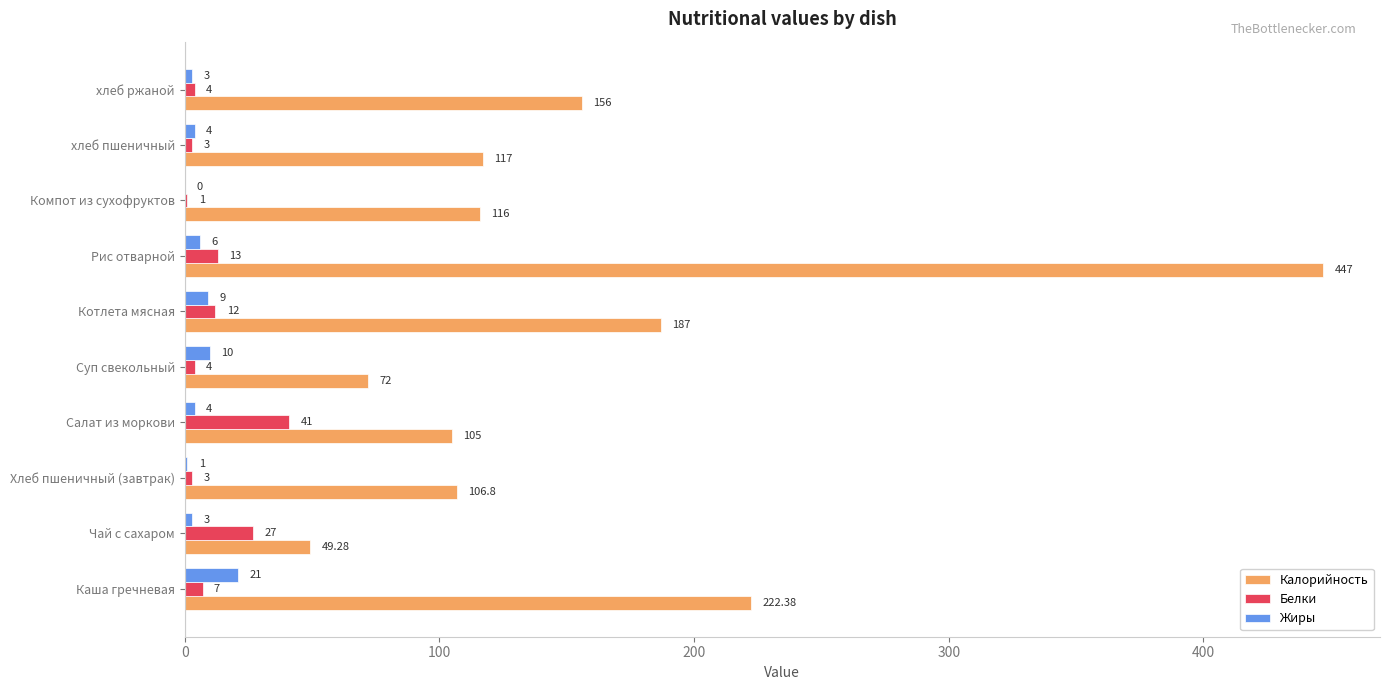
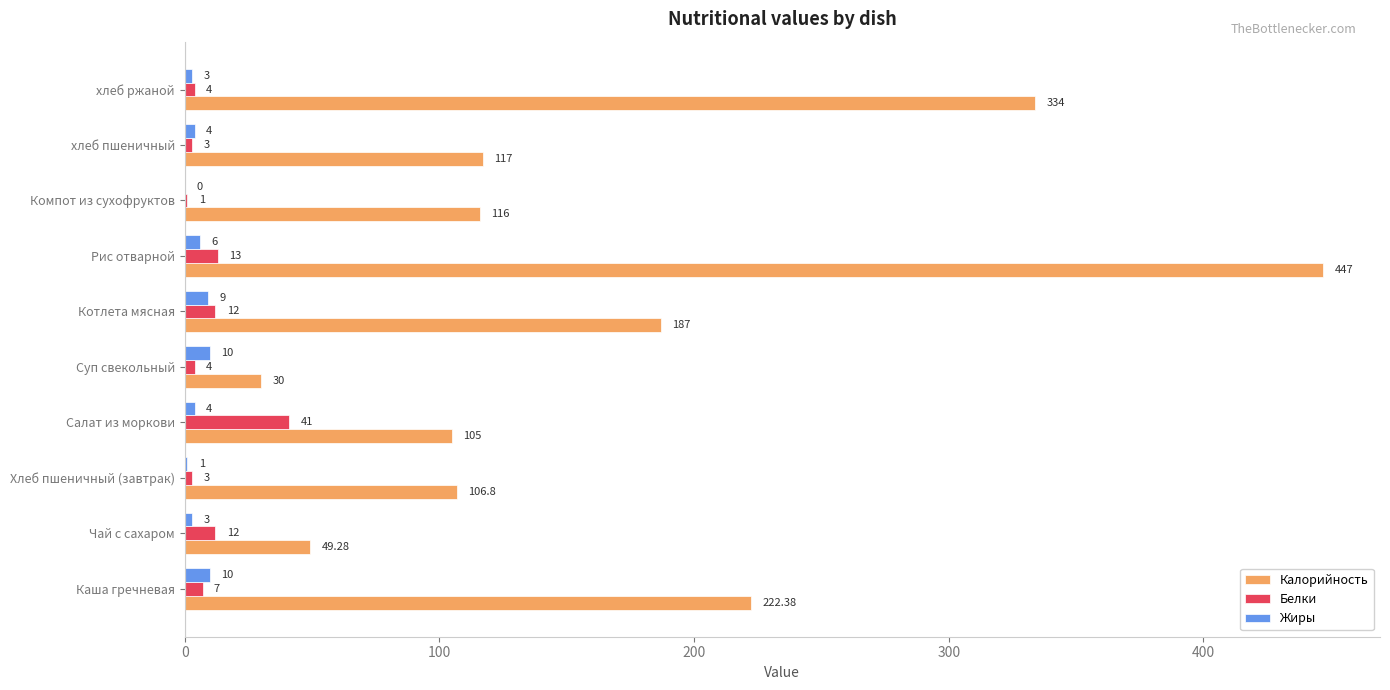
  {
    "Калорийность": {
-     "хлеб ржаной": 156,
+     "хлеб ржаной": 334,
      "хлеб пшеничный": 117,
      "Компот из сухофруктов": 116,
      "Рис отварной": 447,
      "Котлета мясная": 187,
-     "Суп свекольный": 72,
+     "Суп свекольный": 30,
      "Салат из моркови": 105,
      "Хлеб пшеничный (завтрак)": 106.8,
      "Чай с сахаром": 49.28,
      "Каша гречневая": 222.38
    },
    "Белки": {
      "хлеб ржаной": 4,
      "хлеб пшеничный": 3,
      "Компот из сухофруктов": 1,
      "Рис отварной": 13,
      "Котлета мясная": 12,
      "Суп свекольный": 4,
      "Салат из моркови": 41,
      "Хлеб пшеничный (завтрак)": 3,
-     "Чай с сахаром": 27,
+     "Чай с сахаром": 12,
      "Каша гречневая": 7
    },
    "Жиры": {
      "хлеб ржаной": 3,
      "хлеб пшеничный": 4,
      "Компот из сухофруктов": 0,
      "Рис отварной": 6,
      "Котлета мясная": 9,
      "Суп свекольный": 10,
      "Салат из моркови": 4,
      "Хлеб пшеничный (завтрак)": 1,
      "Чай с сахаром": 3,
-     "Каша гречневая": 21
+     "Каша гречневая": 10
    }
  }
